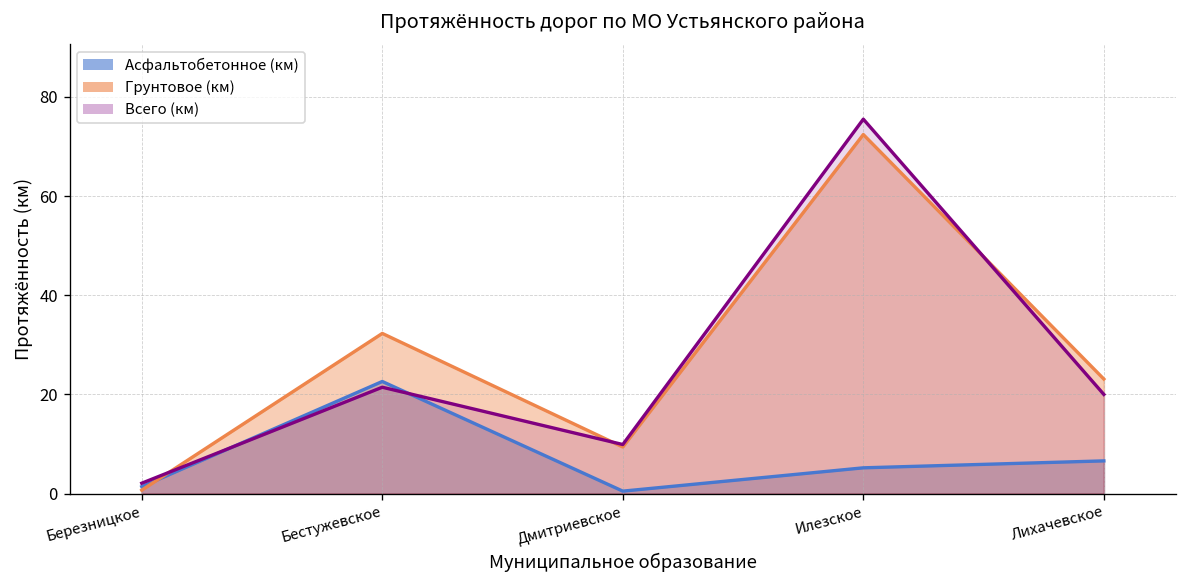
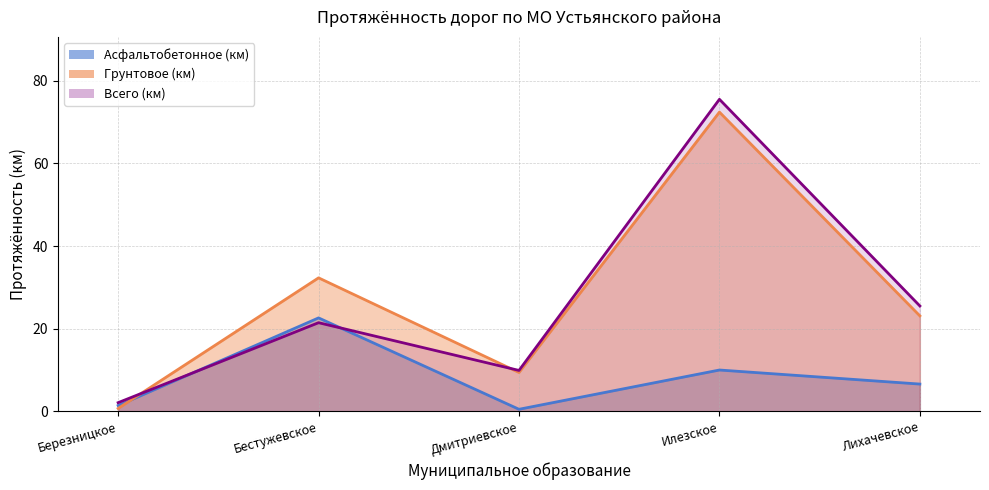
  {
    "Асфальтобетонное (км)": {
      "Березницкое": 1,
      "Бестужевское": 23,
      "Дмитриевское": 1,
-     "Илезское": 5,
+     "Илезское": 10,
      "Лихачевское": 7
    },
    "Грунтовое (км)": {
      "Березницкое": 1,
      "Бестужевское": 32,
      "Илезское": 72,
      "Лихачевское": 23
    },
    "Всего (км)": {
      "Березницкое": 2,
      "Бестужевское": 21,
      "Илезское": 76,
-     "Лихачевское": 20
+     "Лихачевское": 26
    }
  }
